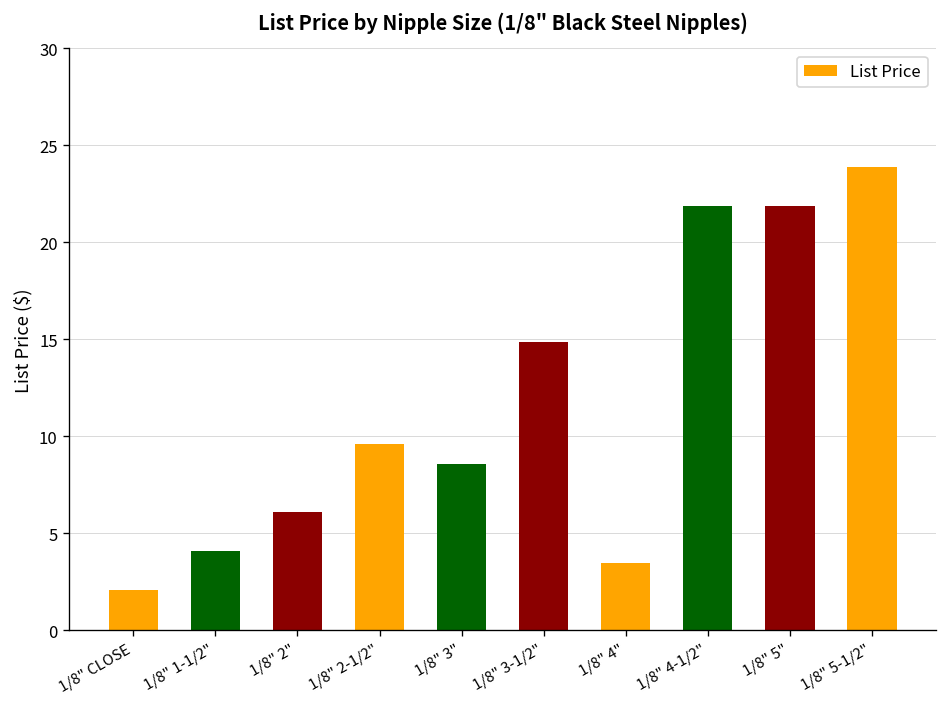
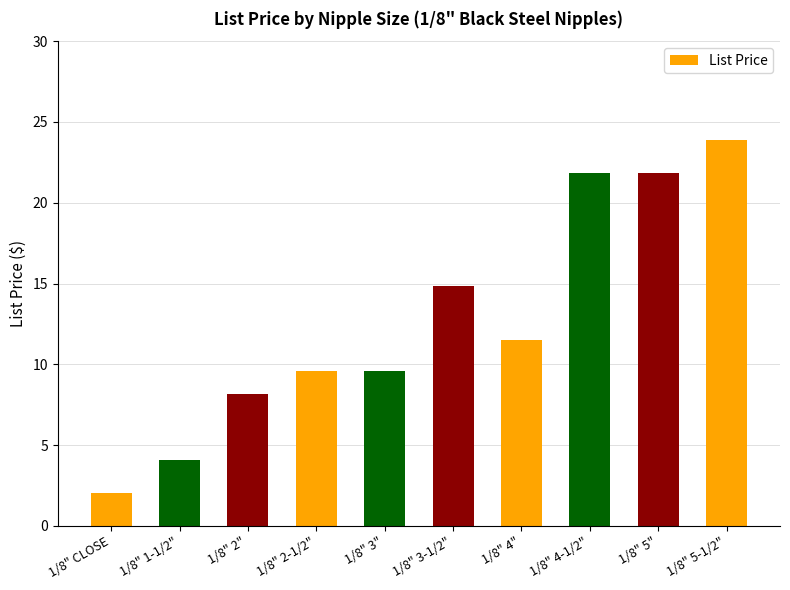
  {
    "1/8\" CLOSE": 2.1,
    "1/8\" 1-1/2\"": 4.1,
-   "1/8\" 2\"": 6.1,
+   "1/8\" 2\"": 8.2,
    "1/8\" 2-1/2\"": 9.6,
-   "1/8\" 3\"": 8.6,
+   "1/8\" 3\"": 9.6,
    "1/8\" 3-1/2\"": 14.9,
-   "1/8\" 4\"": 3.5,
+   "1/8\" 4\"": 11.5,
    "1/8\" 4-1/2\"": 21.9,
    "1/8\" 5\"": 21.9,
    "1/8\" 5-1/2\"": 23.9
  }
